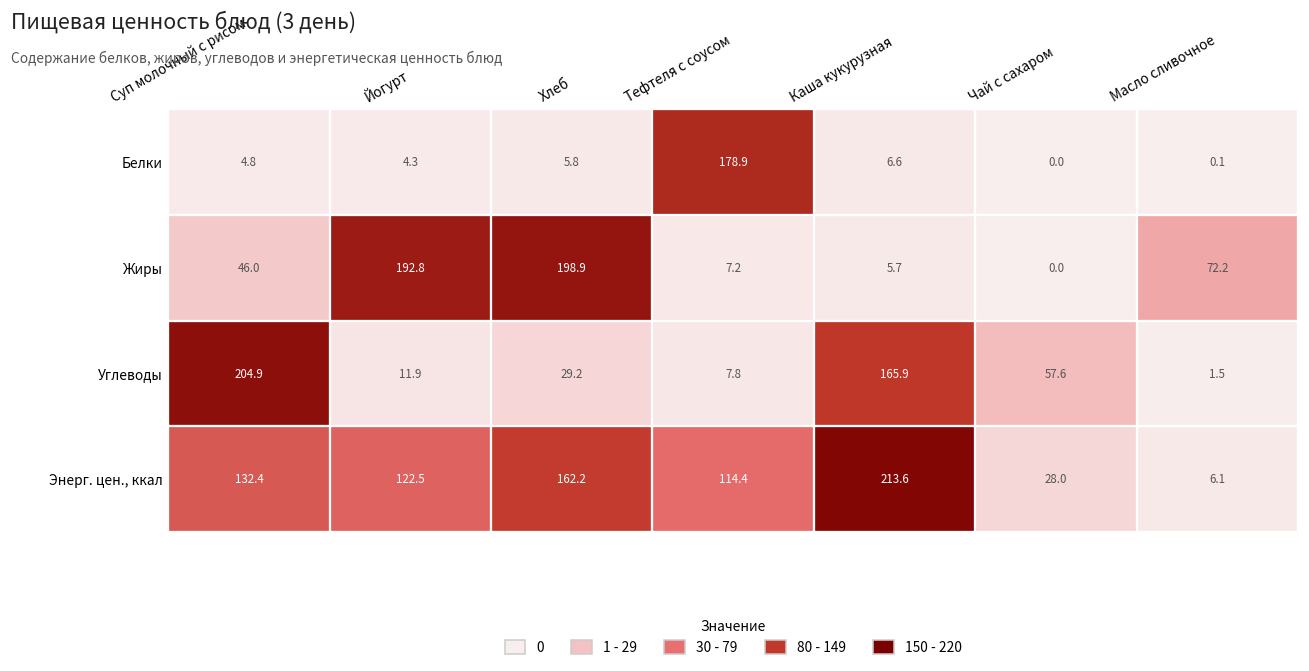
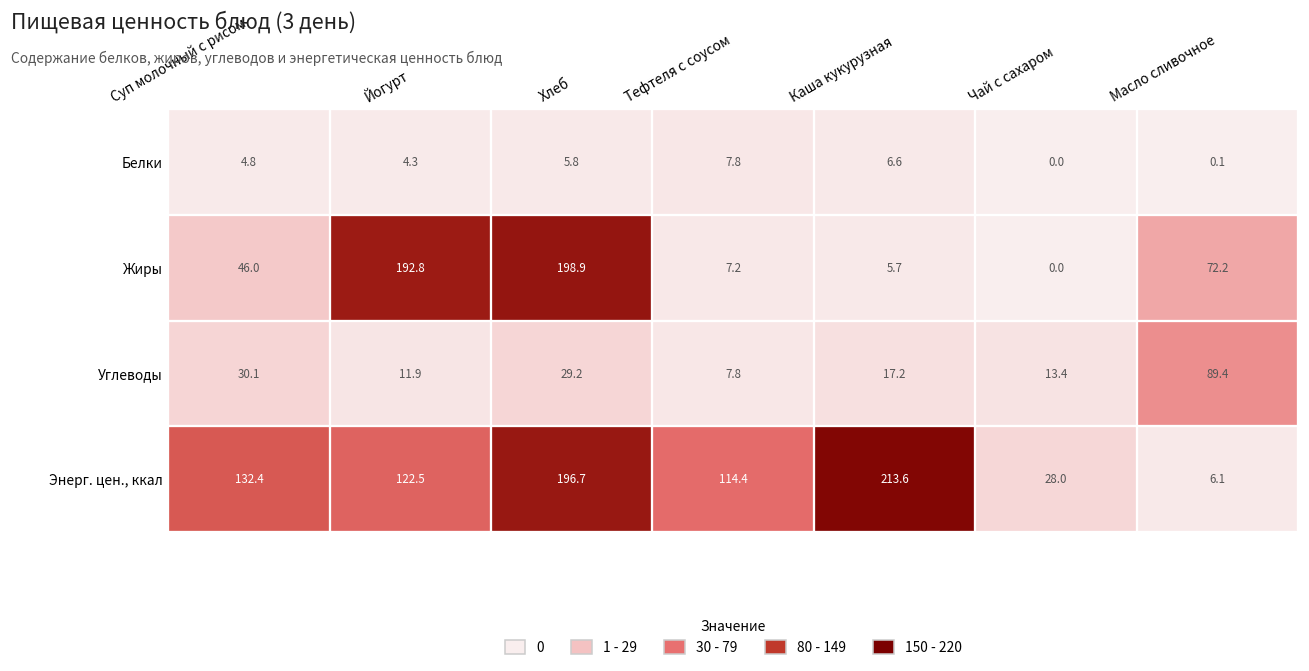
  {
    "Белки": {
      "Суп молочный с рисом": 4.8,
      "Йогурт": 4.3,
      "Хлеб": 5.8,
-     "Тефтеля с соусом": 178.9,
+     "Тефтеля с соусом": 7.8,
      "Каша кукурузная": 6.6,
      "Чай с сахаром": 0.0,
      "Масло сливочное": 0.1
    },
    "Жиры": {
      "Суп молочный с рисом": 46.0,
      "Йогурт": 192.8,
      "Хлеб": 198.9,
      "Тефтеля с соусом": 7.2,
      "Каша кукурузная": 5.7,
      "Чай с сахаром": 0.0,
      "Масло сливочное": 72.2
    },
    "Углеводы": {
-     "Суп молочный с рисом": 204.9,
+     "Суп молочный с рисом": 30.1,
      "Йогурт": 11.9,
      "Хлеб": 29.2,
      "Тефтеля с соусом": 7.8,
-     "Каша кукурузная": 165.9,
-     "Чай с сахаром": 57.6,
-     "Масло сливочное": 1.5
+     "Каша кукурузная": 17.2,
+     "Чай с сахаром": 13.4,
+     "Масло сливочное": 89.4
    },
    "Энерг. цен., ккал": {
      "Суп молочный с рисом": 132.4,
      "Йогурт": 122.5,
-     "Хлеб": 162.2,
+     "Хлеб": 196.7,
      "Тефтеля с соусом": 114.4,
      "Каша кукурузная": 213.6,
      "Чай с сахаром": 28.0,
      "Масло сливочное": 6.1
    }
  }
